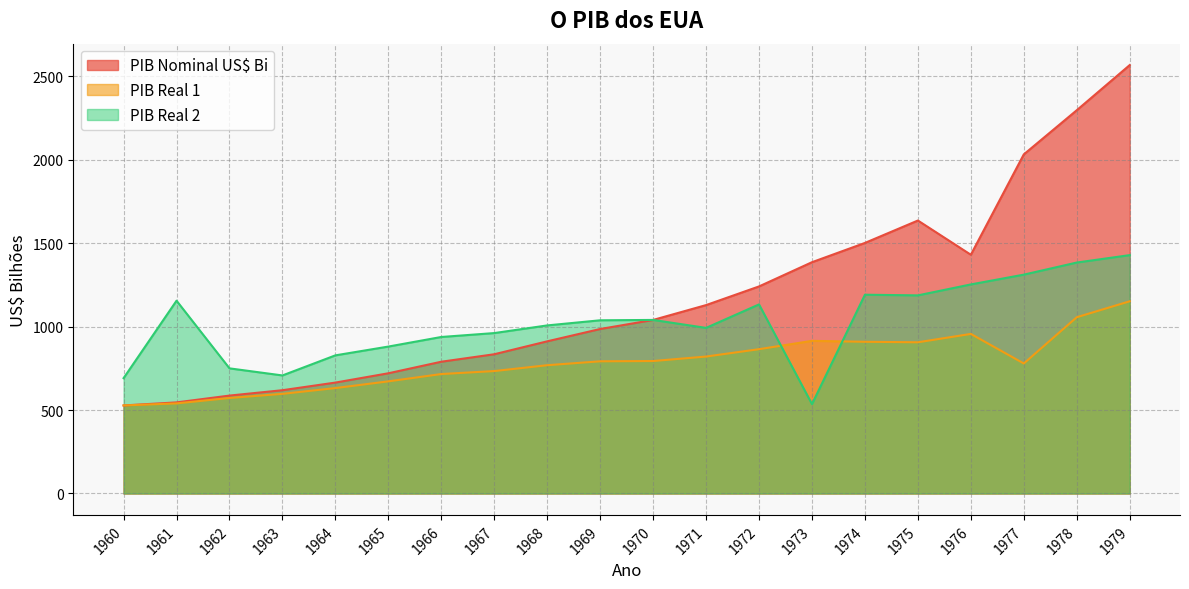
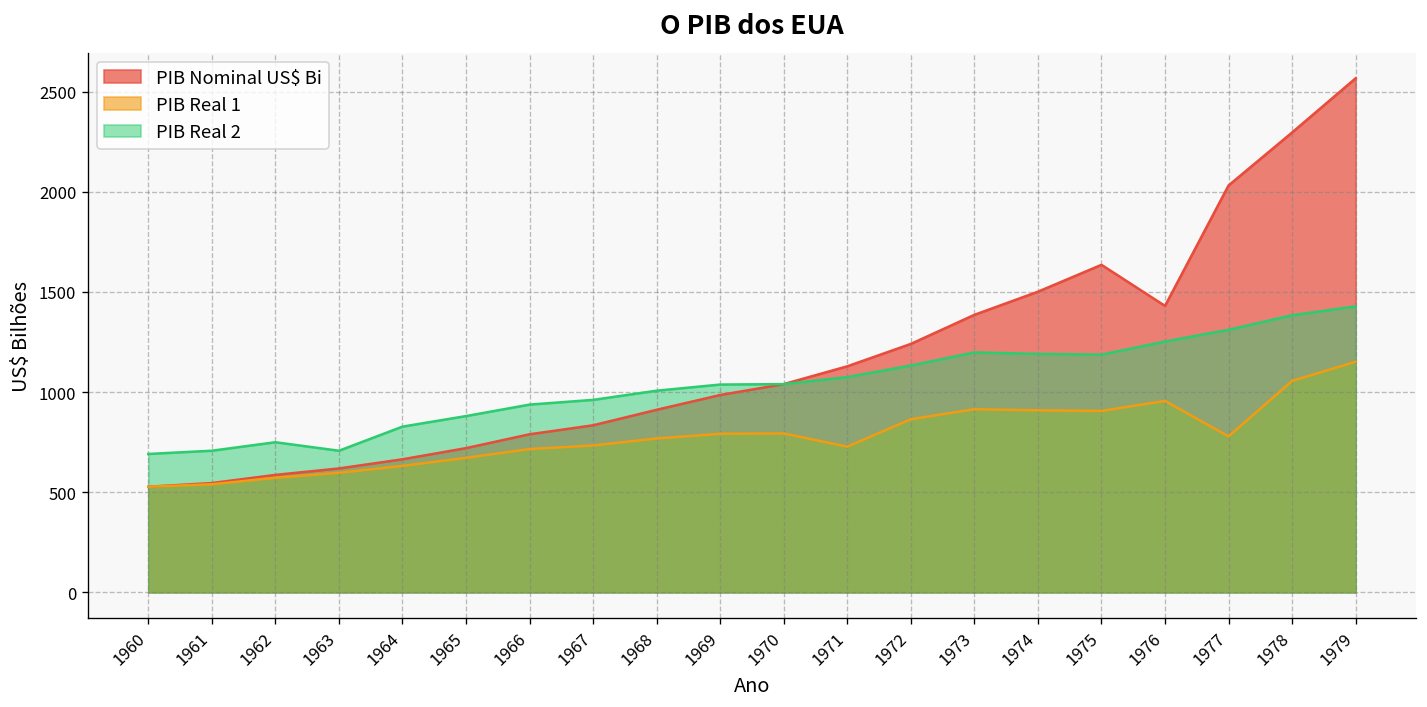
  {
    "PIB Nominal US$ Bi": {
      "1963": 620,
      "1964": 660,
      "1965": 720,
      "1966": 790,
      "1967": 830,
      "1968": 910,
      "1969": 990,
      "1971": 1130,
      "1972": 1240,
      "1973": 1390,
      "1974": 1500,
      "1975": 1640,
      "1976": 1430,
      "1977": 2030,
      "1978": 2300,
      "1979": 2570
    },
    "PIB Real 1": {
      "1963": 600,
      "1964": 630,
      "1965": 670,
      "1966": 720,
      "1967": 730,
      "1968": 770,
      "1969": 790,
      "1970": 790,
-     "1971": 820,
+     "1971": 730,
      "1972": 860,
      "1973": 910,
      "1974": 910,
      "1975": 910,
      "1976": 960,
      "1977": 780,
      "1978": 1060,
      "1979": 1150
    },
    "PIB Real 2": {
      "1960": 690,
-     "1961": 1150,
+     "1961": 710,
      "1962": 750,
      "1963": 710,
      "1964": 830,
      "1965": 880,
      "1966": 940,
      "1967": 960,
      "1968": 1010,
      "1969": 1040,
-     "1971": 990,
+     "1971": 1070,
      "1972": 1130,
-     "1973": 540,
+     "1973": 1200,
      "1974": 1190,
      "1975": 1190,
      "1976": 1250,
      "1977": 1310,
      "1978": 1380,
      "1979": 1430
    }
  }
